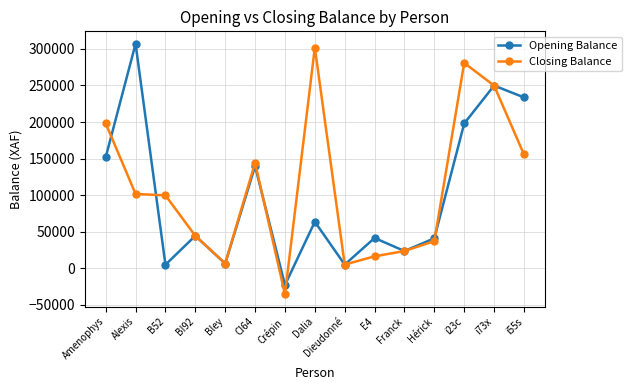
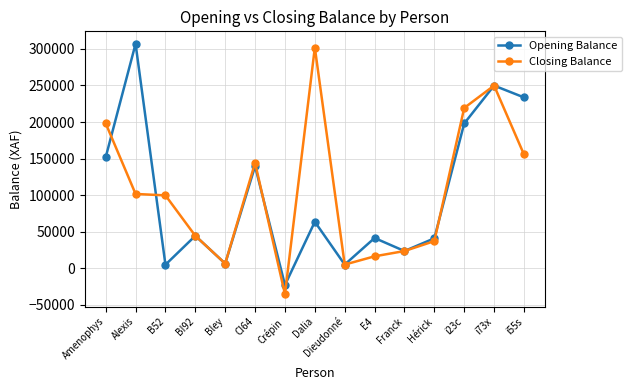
  {
    "Opening Balance": {
      "Amenophys": 150000,
      "Alexis": 310000,
      "B52": 10000,
      "CI64": 140000,
      "Crépin": -20000,
      "Dalia": 60000,
      "E4": 40000,
      "Hérick": 40000,
      "i23c": 200000,
      "i55s": 230000
    },
    "Closing Balance": {
      "Amenophys": 200000,
      "Alexis": 100000,
      "B52": 100000,
      "CI64": 140000,
      "Crépin": -40000,
      "Dalia": 300000,
      "E4": 20000,
      "Hérick": 40000,
-     "i23c": 280000,
+     "i23c": 220000,
      "i55s": 160000
    }
  }
